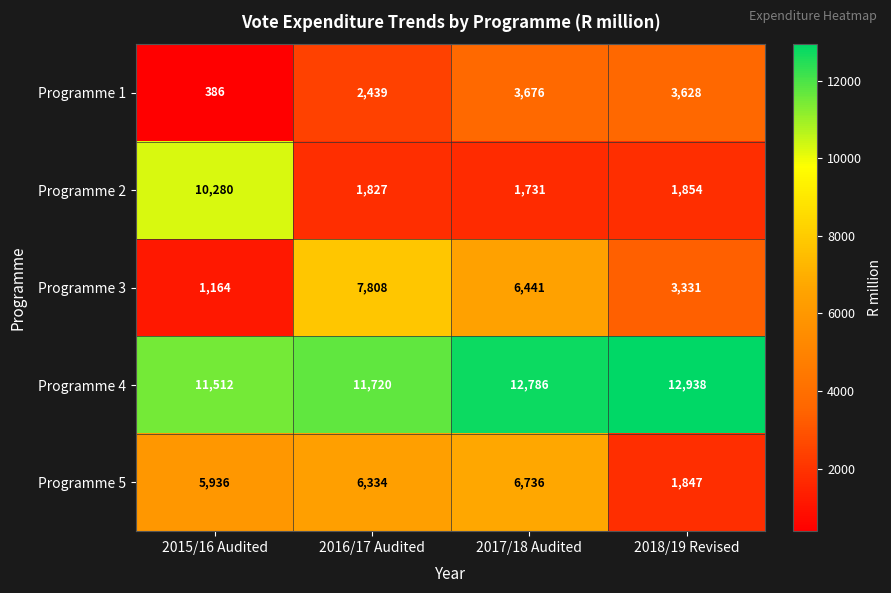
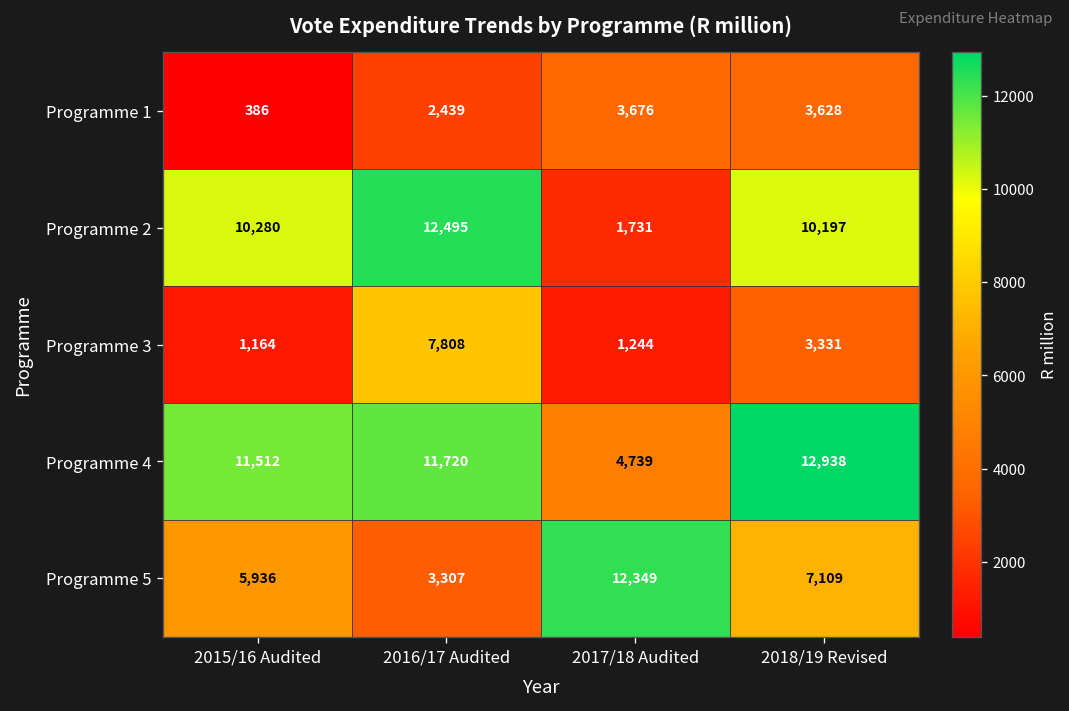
  {
    "Programme 1": {
      "2015/16 Audited": "386",
      "2016/17 Audited": "2,439",
      "2017/18 Audited": "3,676",
      "2018/19 Revised": "3,628"
    },
    "Programme 2": {
      "2015/16 Audited": "10,280",
-     "2016/17 Audited": "1,827",
+     "2016/17 Audited": "12,495",
      "2017/18 Audited": "1,731",
-     "2018/19 Revised": "1,854"
+     "2018/19 Revised": "10,197"
    },
    "Programme 3": {
      "2015/16 Audited": "1,164",
      "2016/17 Audited": "7,808",
-     "2017/18 Audited": "6,441",
+     "2017/18 Audited": "1,244",
      "2018/19 Revised": "3,331"
    },
    "Programme 4": {
      "2015/16 Audited": "11,512",
      "2016/17 Audited": "11,720",
-     "2017/18 Audited": "12,786",
+     "2017/18 Audited": "4,739",
      "2018/19 Revised": "12,938"
    },
    "Programme 5": {
      "2015/16 Audited": "5,936",
-     "2016/17 Audited": "6,334",
-     "2017/18 Audited": "6,736",
-     "2018/19 Revised": "1,847"
+     "2016/17 Audited": "3,307",
+     "2017/18 Audited": "12,349",
+     "2018/19 Revised": "7,109"
    }
  }
